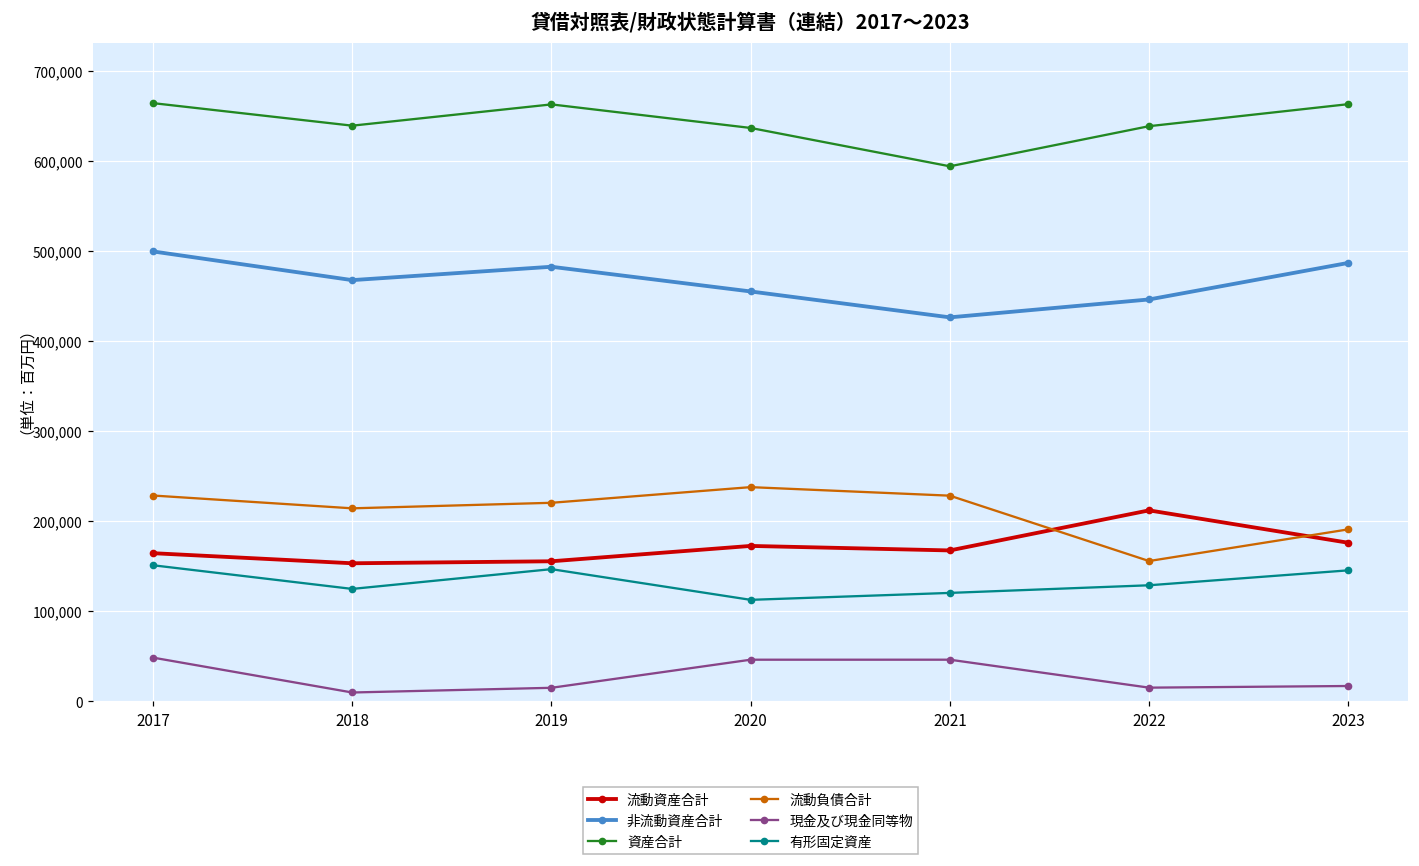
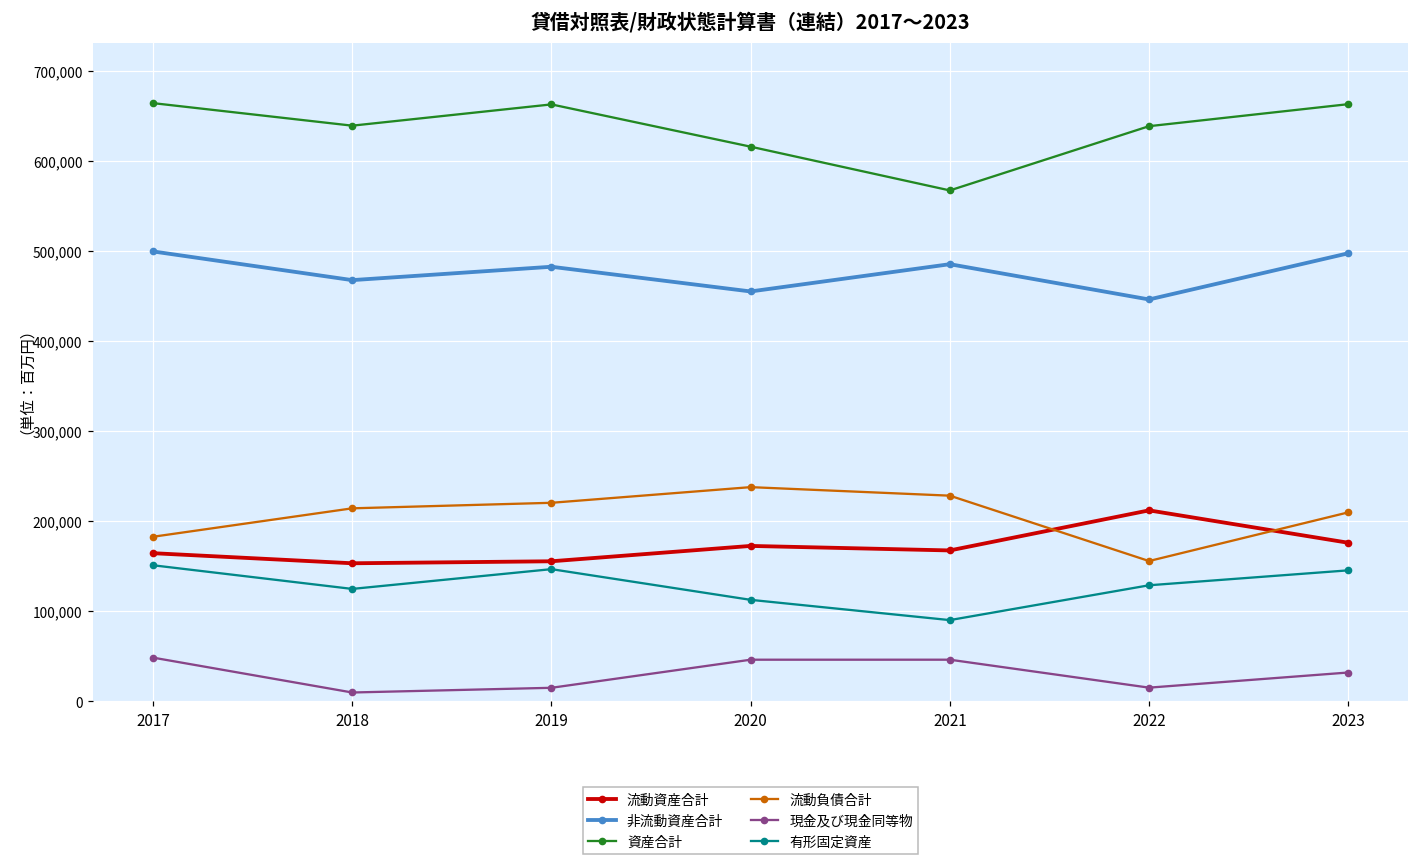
  {
    "流動資産合計": {
      "2017": "160,000",
      "2018": "150,000",
      "2019": "160,000",
      "2020": "170,000",
      "2021": "170,000",
      "2022": "210,000",
      "2023": "180,000"
    },
    "非流動資産合計": {
      "2017": "500,000",
      "2018": "470,000",
      "2019": "480,000",
      "2020": "460,000",
-     "2021": "430,000",
+     "2021": "490,000",
      "2022": "450,000",
-     "2023": "490,000"
+     "2023": "500,000"
    },
    "資産合計": {
      "2017": "660,000",
      "2018": "640,000",
      "2019": "660,000",
-     "2020": "640,000",
-     "2021": "590,000",
+     "2020": "620,000",
+     "2021": "570,000",
      "2022": "640,000",
      "2023": "660,000"
    },
    "流動負債合計": {
-     "2017": "230,000",
+     "2017": "180,000",
      "2018": "210,000",
      "2019": "220,000",
      "2020": "240,000",
      "2021": "230,000",
      "2022": "160,000",
-     "2023": "190,000"
+     "2023": "210,000"
    },
    "現金及び現金同等物": {
      "2017": "50,000",
      "2018": "10,000",
      "2019": "20,000",
      "2020": "50,000",
      "2021": "50,000",
      "2022": "20,000",
-     "2023": "20,000"
+     "2023": "30,000"
    },
    "有形固定資産": {
      "2017": "150,000",
      "2018": "130,000",
      "2019": "150,000",
      "2020": "110,000",
-     "2021": "120,000",
+     "2021": "90,000",
      "2022": "130,000",
      "2023": "150,000"
    }
  }
